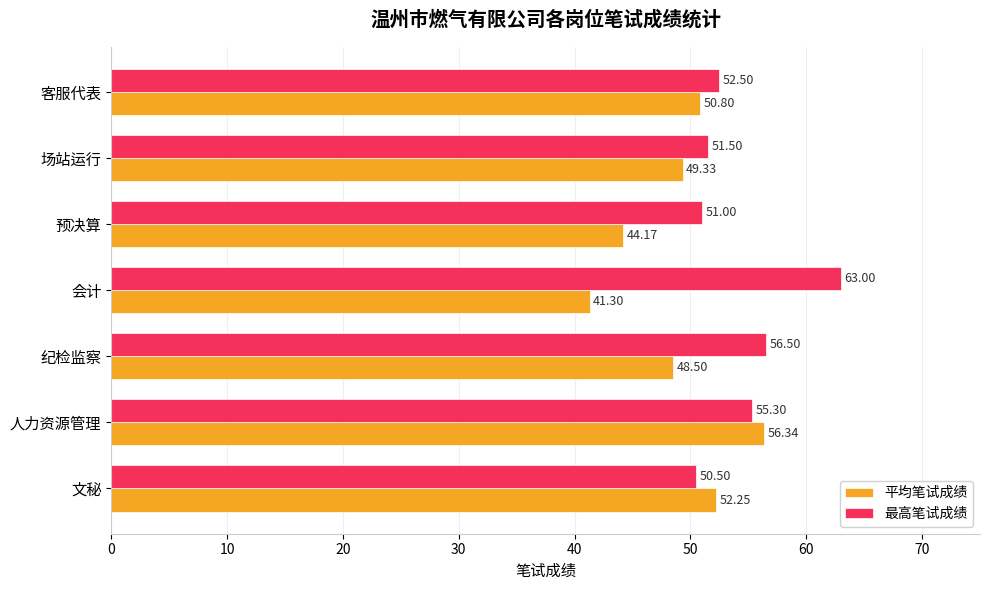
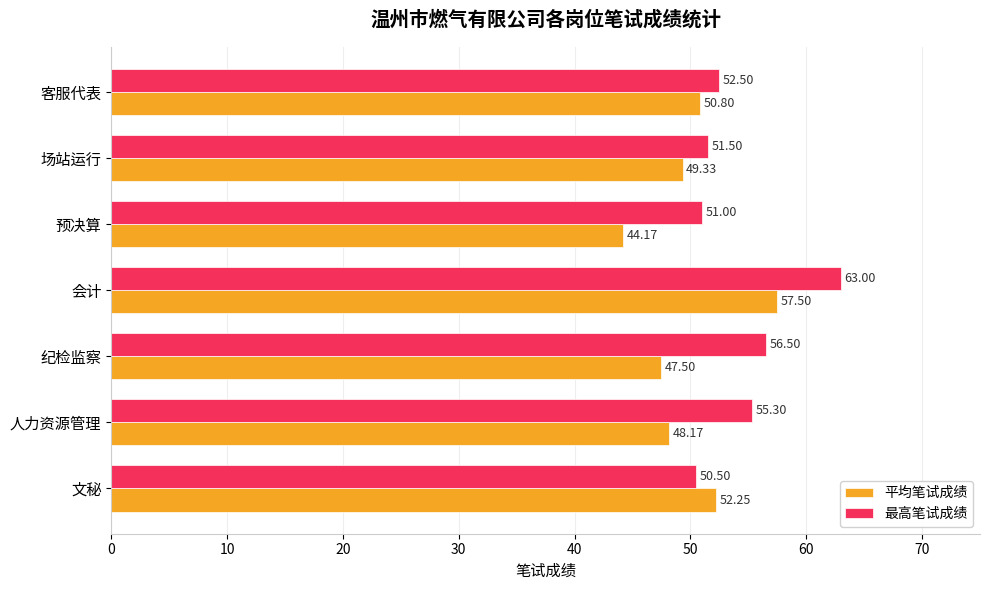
  {
    "平均笔试成绩": {
      "客服代表": 50.80,
      "场站运行": 49.33,
      "预决算": 44.17,
-     "会计": 41.30,
-     "纪检监察": 48.50,
-     "人力资源管理": 56.34,
+     "会计": 57.50,
+     "纪检监察": 47.50,
+     "人力资源管理": 48.17,
      "文秘": 52.25
    },
    "最高笔试成绩": {
      "客服代表": 52.50,
      "场站运行": 51.50,
      "预决算": 51.00,
      "会计": 63.00,
      "纪检监察": 56.50,
      "人力资源管理": 55.30,
      "文秘": 50.50
    }
  }
